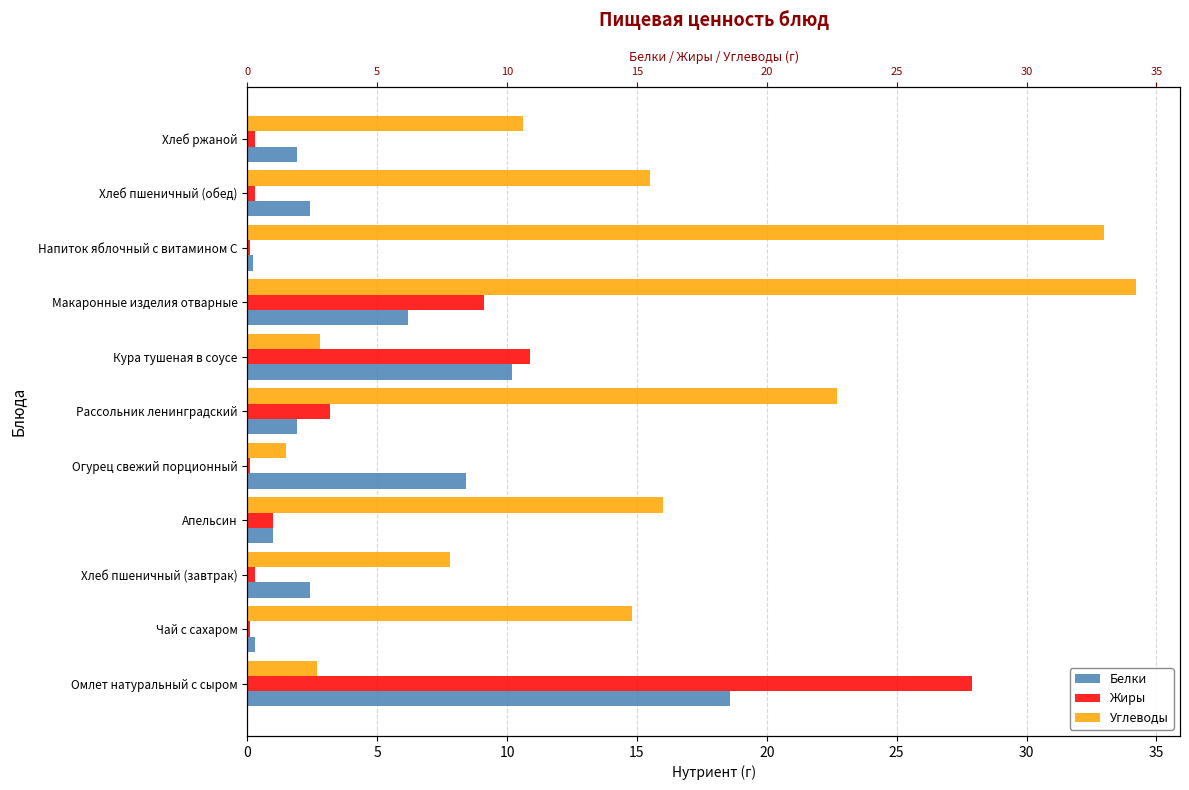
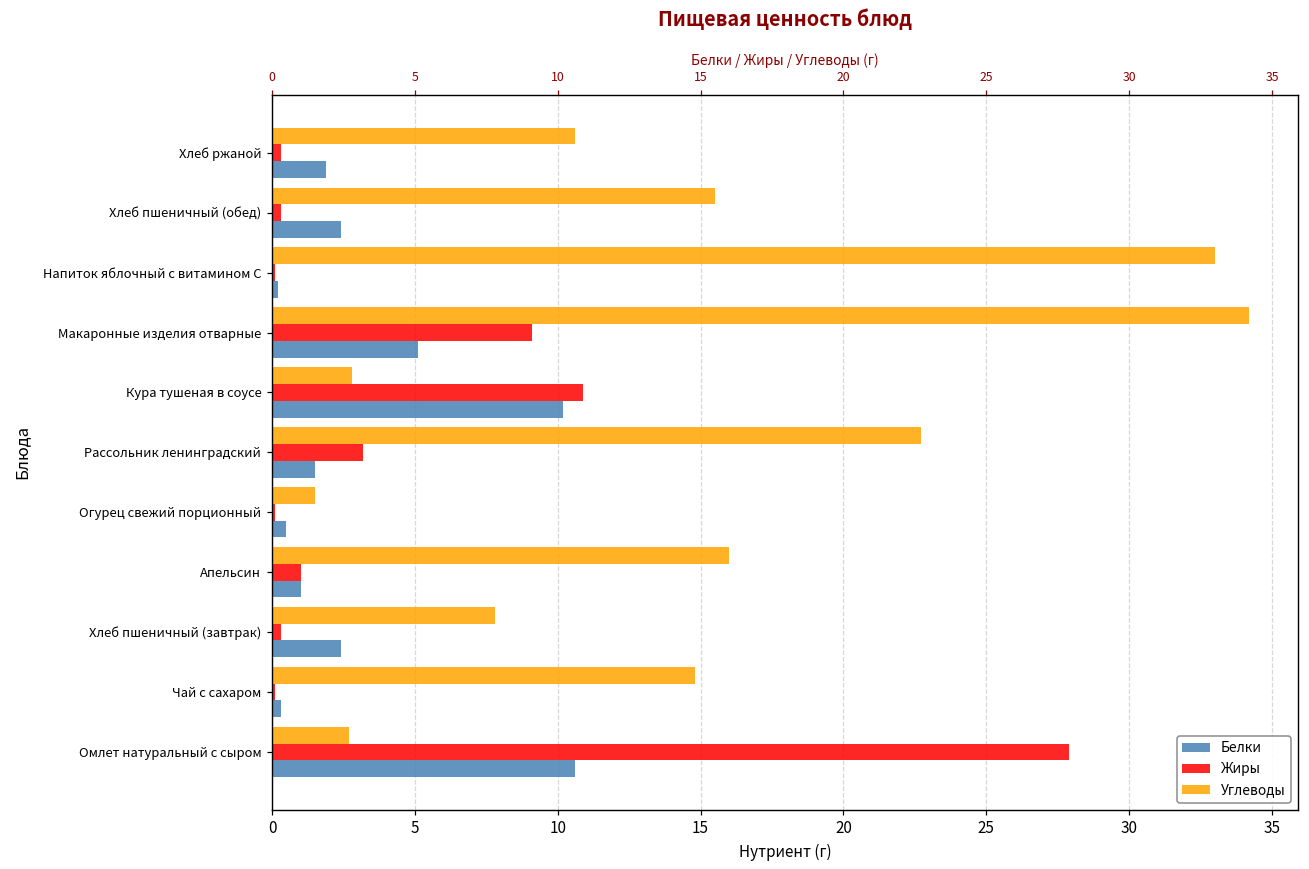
  {
    "Белки": {
      "Хлеб ржаной": 1.9,
      "Хлеб пшеничный (обед)": 2.4,
      "Напиток яблочный с витамином С": 0.2,
-     "Макаронные изделия отварные": 6.2,
+     "Макаронные изделия отварные": 5.1,
      "Кура тушеная в соусе": 10.2,
-     "Рассольник ленинградский": 1.9,
-     "Огурец свежий порционный": 8.4,
+     "Рассольник ленинградский": 1.5,
+     "Огурец свежий порционный": 0.5,
      "Апельсин": 1.0,
      "Хлеб пшеничный (завтрак)": 2.4,
      "Чай с сахаром": 0.3,
-     "Омлет натуральный с сыром": 18.6
+     "Омлет натуральный с сыром": 10.6
    },
    "Жиры": {
      "Хлеб ржаной": 0.3,
      "Хлеб пшеничный (обед)": 0.3,
      "Напиток яблочный с витамином С": 0.1,
      "Макаронные изделия отварные": 9.1,
      "Кура тушеная в соусе": 10.9,
      "Рассольник ленинградский": 3.2,
      "Огурец свежий порционный": 0.1,
      "Апельсин": 1.0,
      "Хлеб пшеничный (завтрак)": 0.3,
      "Чай с сахаром": 0.1,
      "Омлет натуральный с сыром": 27.9
    },
    "Углеводы": {
      "Хлеб ржаной": 10.6,
      "Хлеб пшеничный (обед)": 15.5,
      "Напиток яблочный с витамином С": 33.0,
      "Макаронные изделия отварные": 34.2,
      "Кура тушеная в соусе": 2.8,
      "Рассольник ленинградский": 22.7,
      "Огурец свежий порционный": 1.5,
      "Апельсин": 16.0,
      "Хлеб пшеничный (завтрак)": 7.8,
      "Чай с сахаром": 14.8,
      "Омлет натуральный с сыром": 2.7
    }
  }
